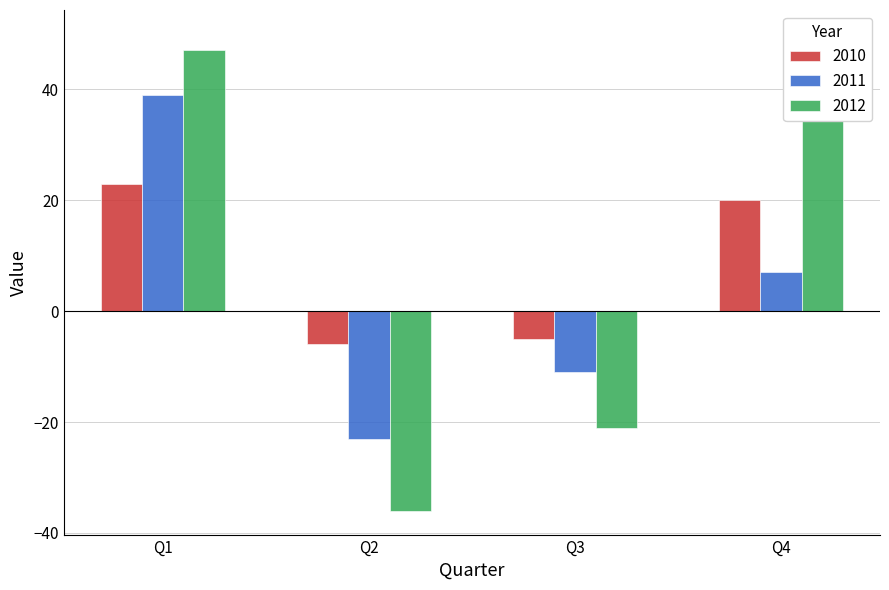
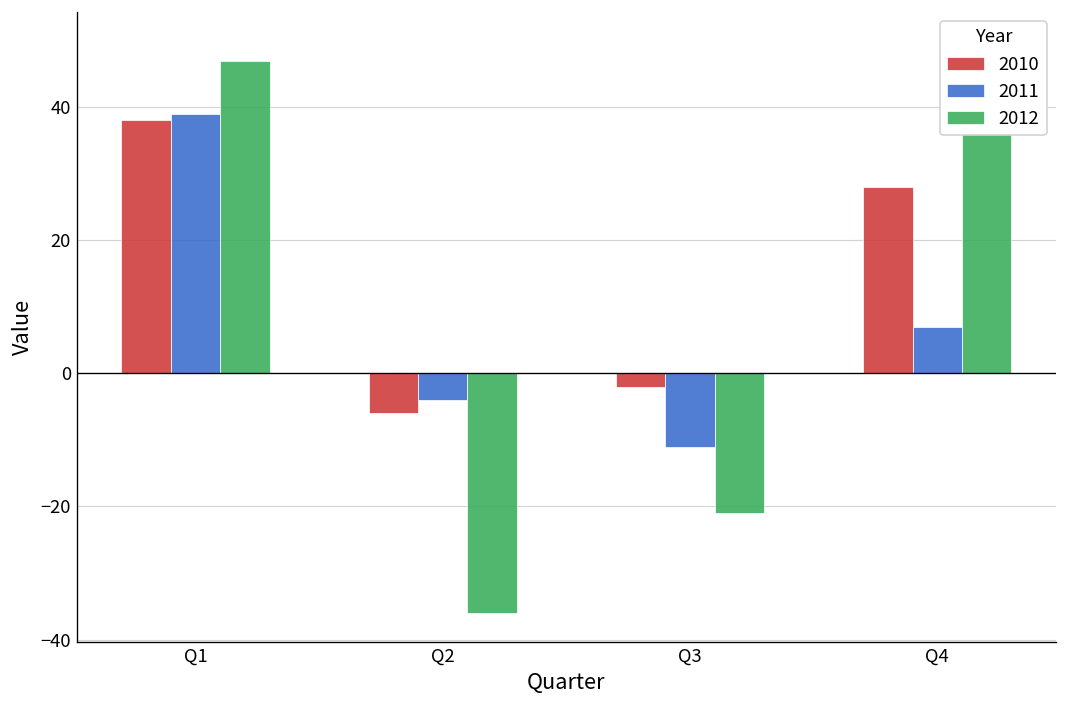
  {
    "2010": {
-     "Q1": 23,
+     "Q1": 38,
      "Q2": -6,
-     "Q3": -5,
-     "Q4": 20
+     "Q3": -2,
+     "Q4": 28
    },
    "2011": {
      "Q1": 39,
-     "Q2": -23,
+     "Q2": -4,
      "Q3": -11,
      "Q4": 7
    },
    "2012": {
      "Q1": 47,
      "Q2": -36,
      "Q3": -21
    }
  }
